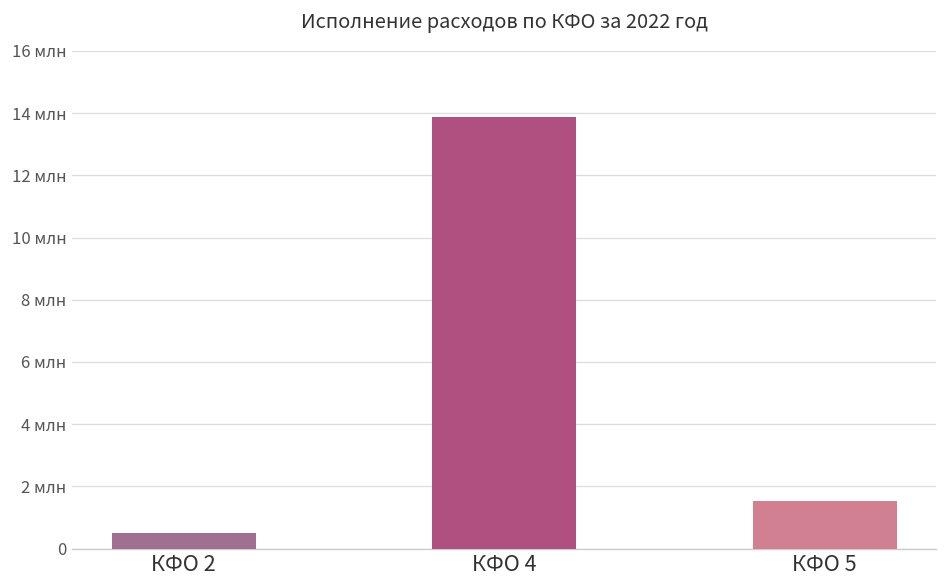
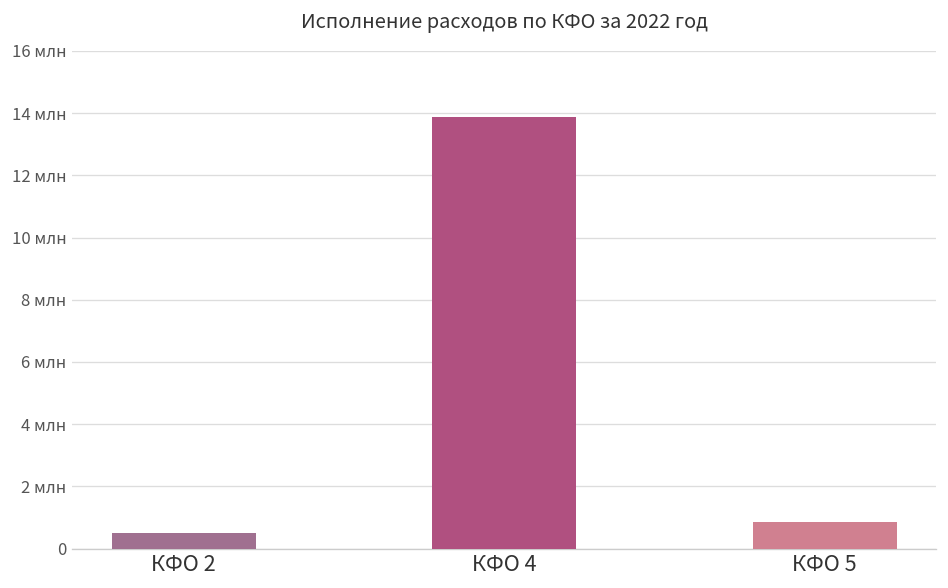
  {
    "КФО 2": "0.5 млн",
    "КФО 4": "13.9 млн",
-   "КФО 5": "1.5 млн"
+   "КФО 5": "0.8 млн"
  }
